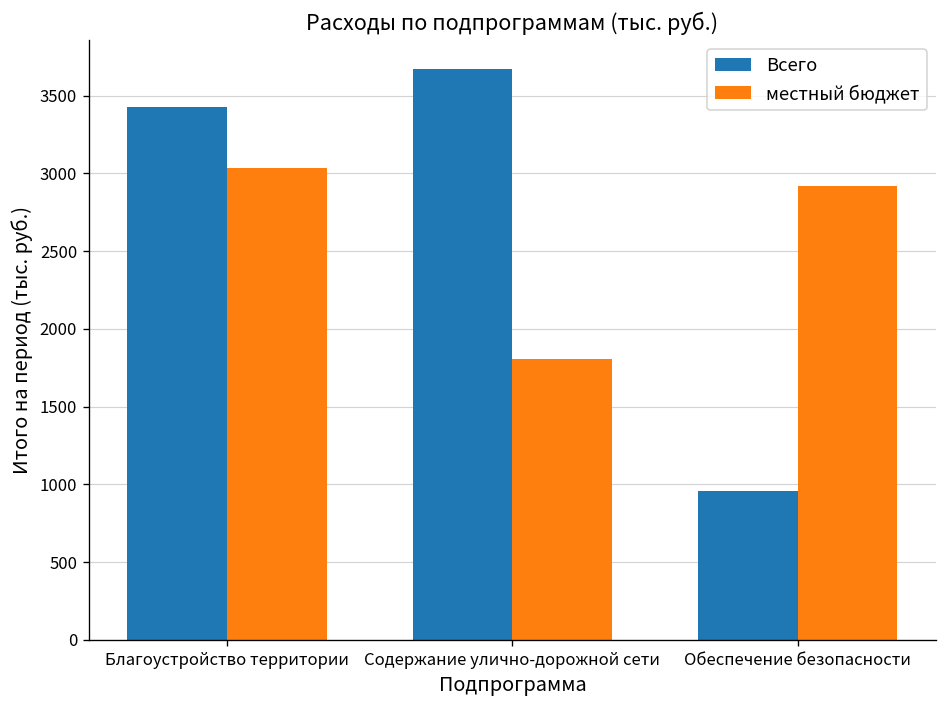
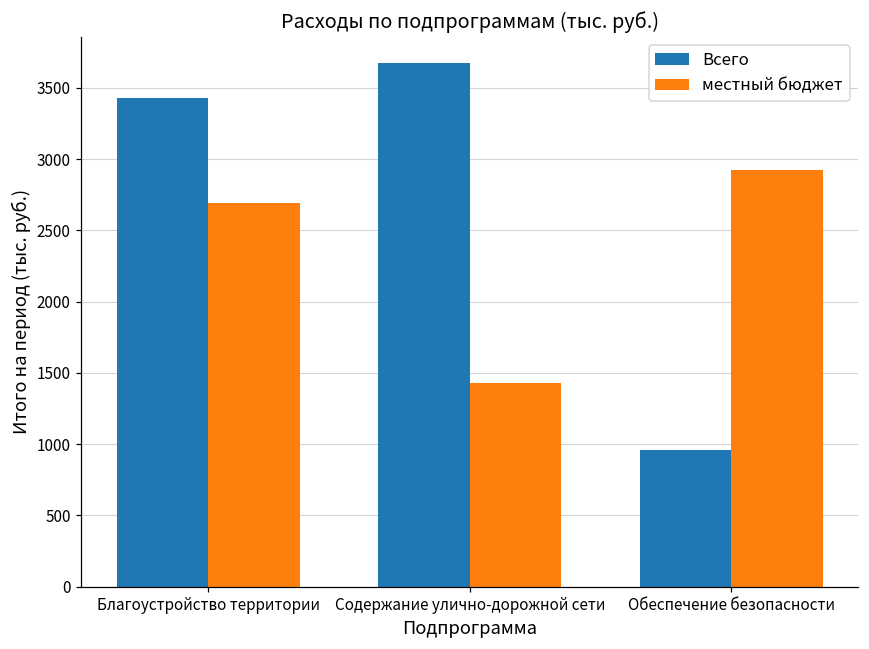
  {
    "Всего": {
      "Благоустройство территории": 3430,
      "Содержание улично-дорожной сети": 3670,
      "Обеспечение безопасности": 960
    },
    "местный бюджет": {
-     "Благоустройство территории": 3040,
-     "Содержание улично-дорожной сети": 1810,
+     "Благоустройство территории": 2690,
+     "Содержание улично-дорожной сети": 1430,
      "Обеспечение безопасности": 2920
    }
  }
